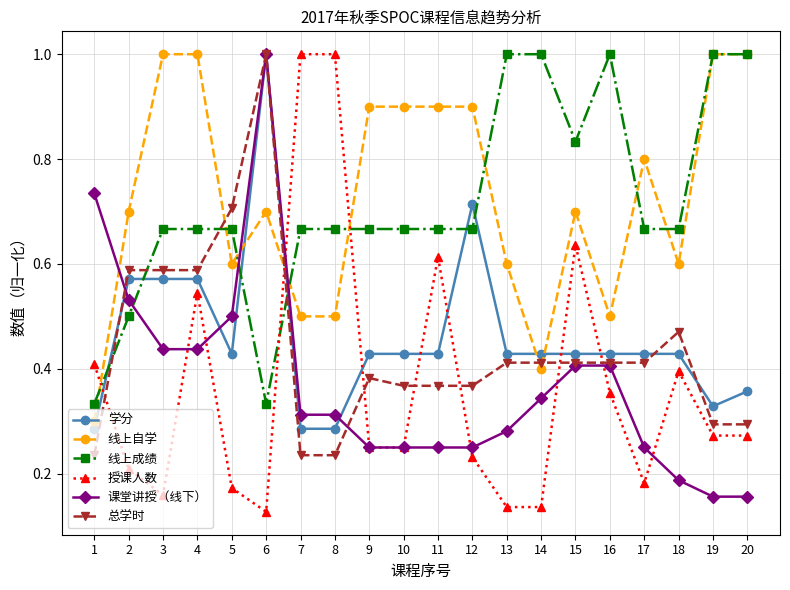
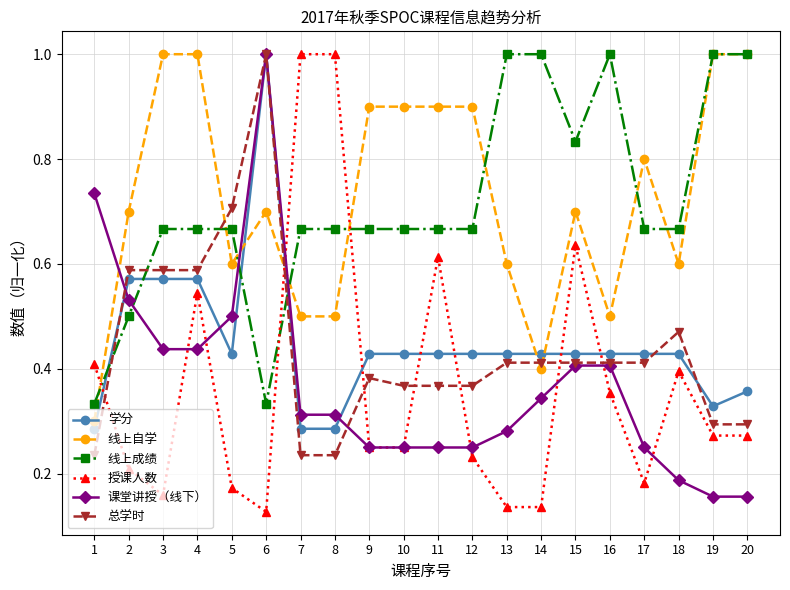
  {
    "学分": {
      "2": 0.57,
      "3": 0.57,
      "4": 0.57,
      "5": 0.43,
      "7": 0.29,
      "8": 0.29,
      "9": 0.43,
      "10": 0.43,
      "11": 0.43,
-     "12": 0.71,
+     "12": 0.43,
      "13": 0.43,
      "14": 0.43,
      "15": 0.43,
      "16": 0.43,
      "17": 0.43,
      "18": 0.43,
      "19": 0.33,
      "20": 0.36
    },
    "线上自学": {
      "2": 0.70,
      "3": 1.00,
      "4": 1.00,
      "5": 0.60,
      "6": 0.70,
      "7": 0.50,
      "8": 0.50,
      "9": 0.90,
      "10": 0.90,
      "11": 0.90,
      "12": 0.90,
      "13": 0.60,
      "14": 0.40,
      "15": 0.70,
      "16": 0.50,
      "17": 0.80,
      "18": 0.60
    },
    "线上成绩": {
      "1": 0.33,
      "2": 0.50,
      "3": 0.67,
      "4": 0.67,
      "5": 0.67,
      "6": 0.33,
      "7": 0.67,
      "8": 0.67,
      "9": 0.67,
      "10": 0.67,
      "11": 0.67,
      "12": 0.67,
      "13": 1.00,
      "14": 1.00,
      "15": 0.83,
      "16": 1.00,
      "17": 0.67,
      "18": 0.67
    },
    "授课人数": {
      "1": 0.41,
      "4": 0.55,
      "5": 0.17,
      "6": 0.13,
      "7": 1.00,
      "8": 1.00,
      "11": 0.61,
      "12": 0.23,
      "13": 0.14,
      "14": 0.14,
      "15": 0.64,
      "16": 0.35,
      "17": 0.18,
      "18": 0.40,
      "19": 0.27,
      "20": 0.27
    },
    "课堂讲授（线下）": {
      "1": 0.73,
      "2": 0.53,
      "3": 0.44,
      "4": 0.44,
      "5": 0.50,
      "7": 0.31,
      "8": 0.31,
      "11": 0.25,
      "12": 0.25,
      "13": 0.28,
      "14": 0.34,
      "15": 0.41,
      "16": 0.41,
      "17": 0.25,
      "18": 0.19,
      "19": 0.16,
      "20": 0.16
    },
    "总学时": {
      "2": 0.59,
      "3": 0.59,
      "4": 0.59,
      "5": 0.71,
      "7": 0.24,
      "8": 0.24,
      "9": 0.38,
      "10": 0.37,
      "11": 0.37,
      "12": 0.37,
      "13": 0.41,
      "14": 0.41,
      "15": 0.41,
      "16": 0.41,
      "17": 0.41,
      "18": 0.47,
      "19": 0.29,
      "20": 0.29
    }
  }
